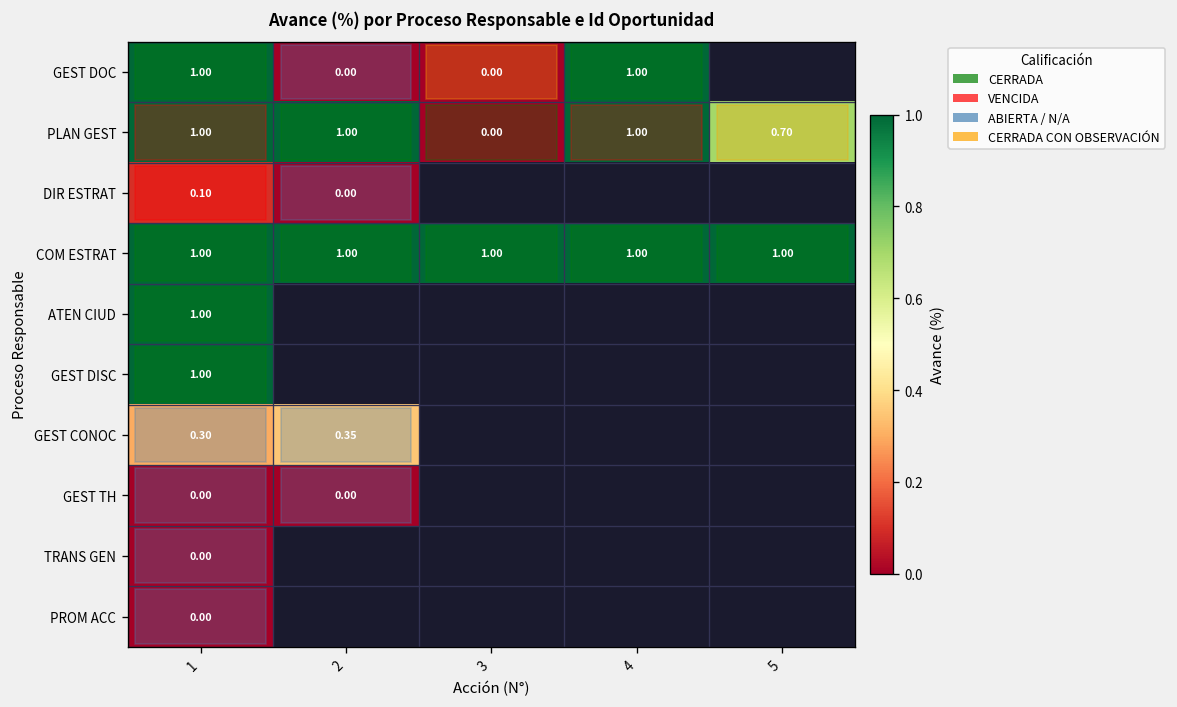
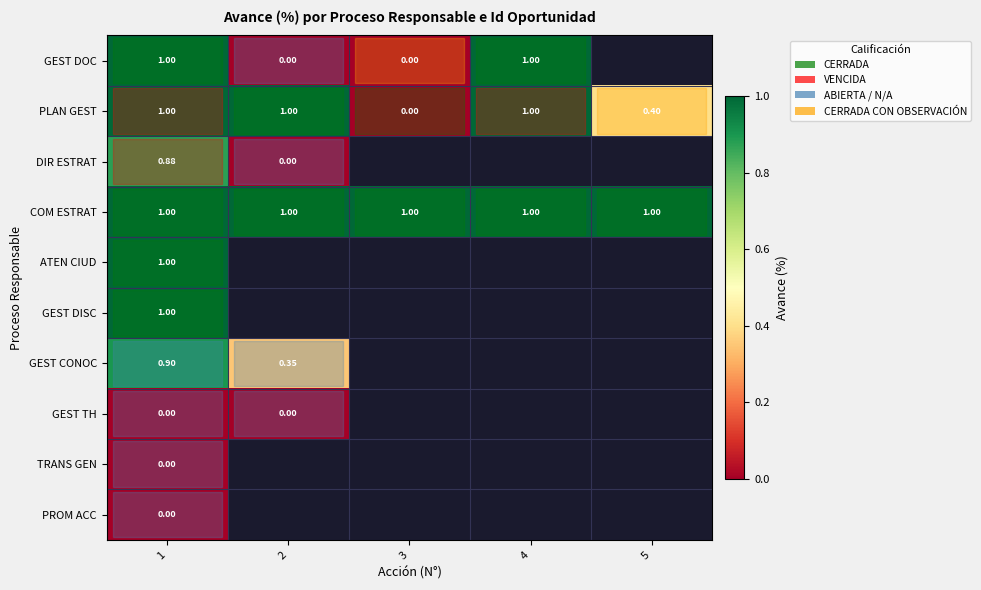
  {
    "GEST DOC": {
      "1": 1.00,
      "2": 0.00,
      "3": 0.00,
      "4": 1.00
    },
    "PLAN GEST": {
      "1": 1.00,
      "2": 1.00,
      "3": 0.00,
      "4": 1.00,
-     "5": 0.70
+     "5": 0.40
    },
    "DIR ESTRAT": {
-     "1": 0.10,
+     "1": 0.88,
      "2": 0.00
    },
    "COM ESTRAT": {
      "1": 1.00,
      "2": 1.00,
      "3": 1.00,
      "4": 1.00,
      "5": 1.00
    },
    "ATEN CIUD": {
      "1": 1.00
    },
    "GEST DISC": {
      "1": 1.00
    },
    "GEST CONOC": {
-     "1": 0.30,
+     "1": 0.90,
      "2": 0.35
    },
    "GEST TH": {
      "1": 0.00,
      "2": 0.00
    },
    "TRANS GEN": {
      "1": 0.00
    },
    "PROM ACC": {
      "1": 0.00
    }
  }
